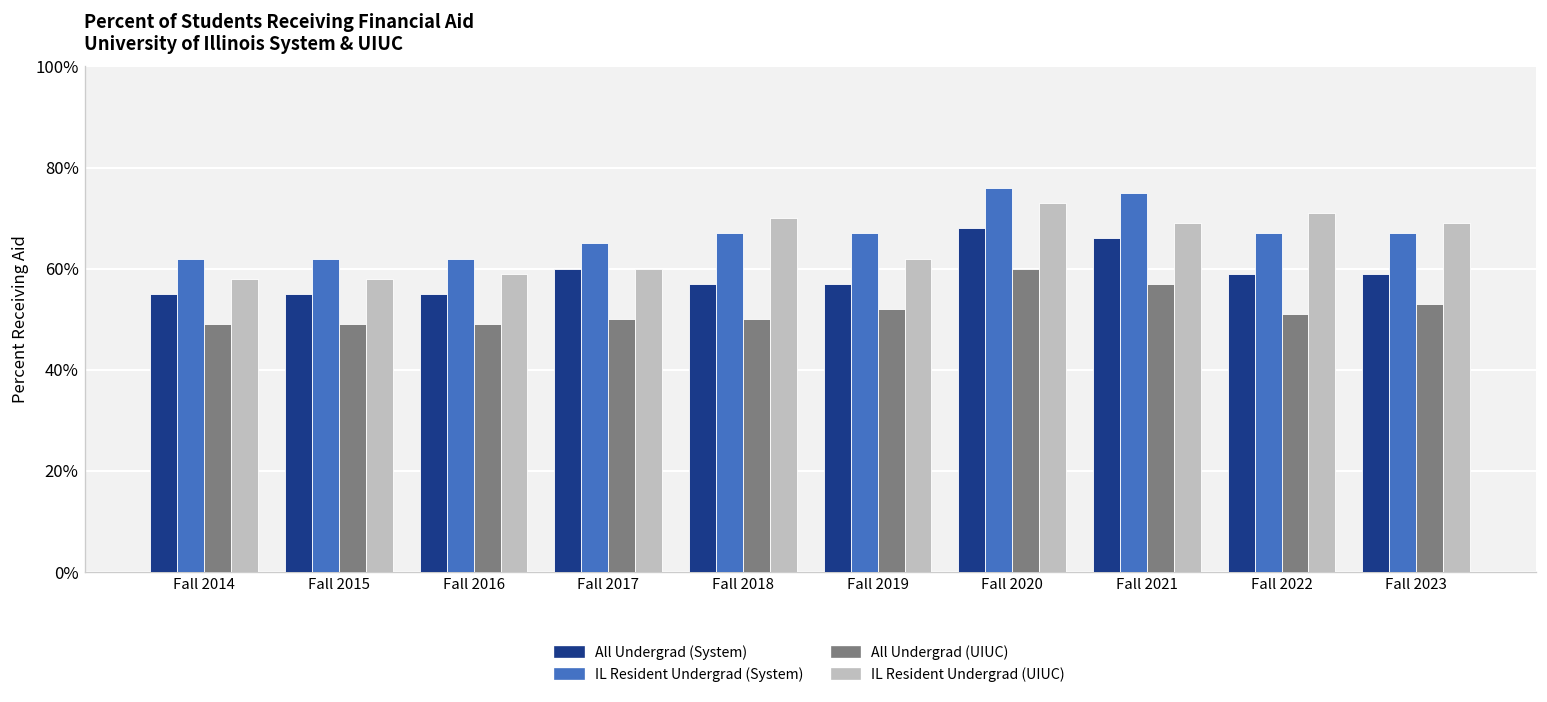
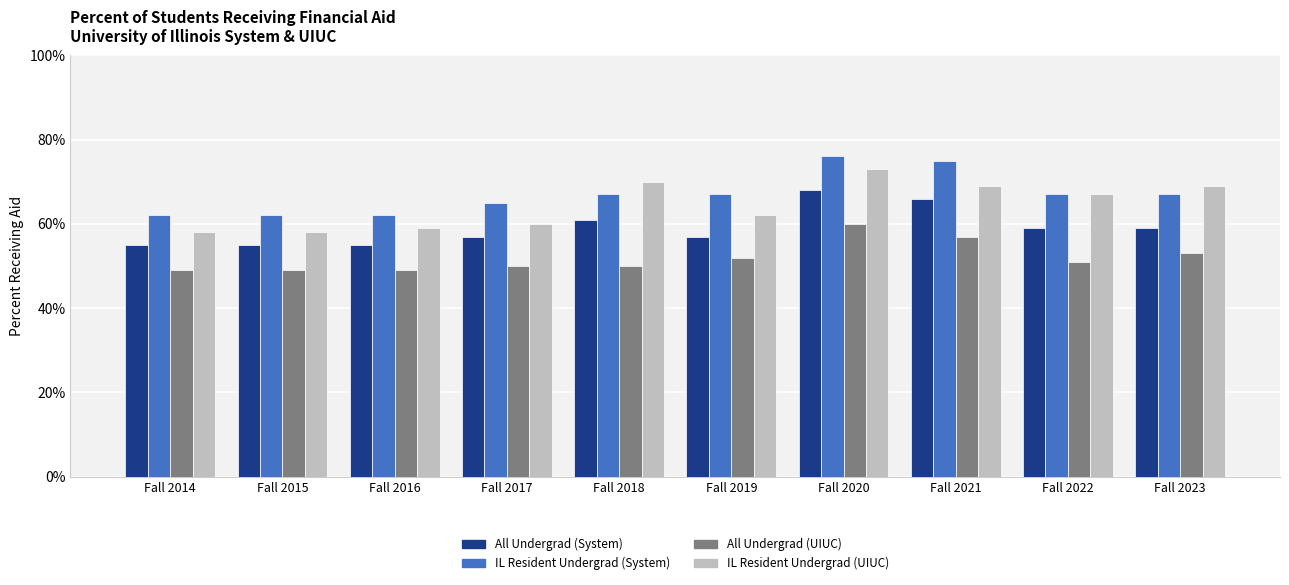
  {
    "All Undergrad (System)": {
      "Fall 2014": "55%",
      "Fall 2015": "55%",
      "Fall 2016": "55%",
-     "Fall 2017": "60%",
-     "Fall 2018": "57%",
+     "Fall 2017": "57%",
+     "Fall 2018": "61%",
      "Fall 2019": "57%",
      "Fall 2020": "68%",
      "Fall 2021": "66%",
      "Fall 2022": "59%",
      "Fall 2023": "59%"
    },
    "IL Resident Undergrad (System)": {
      "Fall 2014": "62%",
      "Fall 2015": "62%",
      "Fall 2016": "62%",
      "Fall 2017": "65%",
      "Fall 2018": "67%",
      "Fall 2019": "67%",
      "Fall 2020": "76%",
      "Fall 2021": "75%",
      "Fall 2022": "67%",
      "Fall 2023": "67%"
    },
    "All Undergrad (UIUC)": {
      "Fall 2014": "49%",
      "Fall 2015": "49%",
      "Fall 2016": "49%",
      "Fall 2017": "50%",
      "Fall 2018": "50%",
      "Fall 2019": "52%",
      "Fall 2020": "60%",
      "Fall 2021": "57%",
      "Fall 2022": "51%",
      "Fall 2023": "53%"
    },
    "IL Resident Undergrad (UIUC)": {
      "Fall 2014": "58%",
      "Fall 2015": "58%",
      "Fall 2016": "59%",
      "Fall 2017": "60%",
      "Fall 2018": "70%",
      "Fall 2019": "62%",
      "Fall 2020": "73%",
      "Fall 2021": "69%",
-     "Fall 2022": "71%",
+     "Fall 2022": "67%",
      "Fall 2023": "69%"
    }
  }
